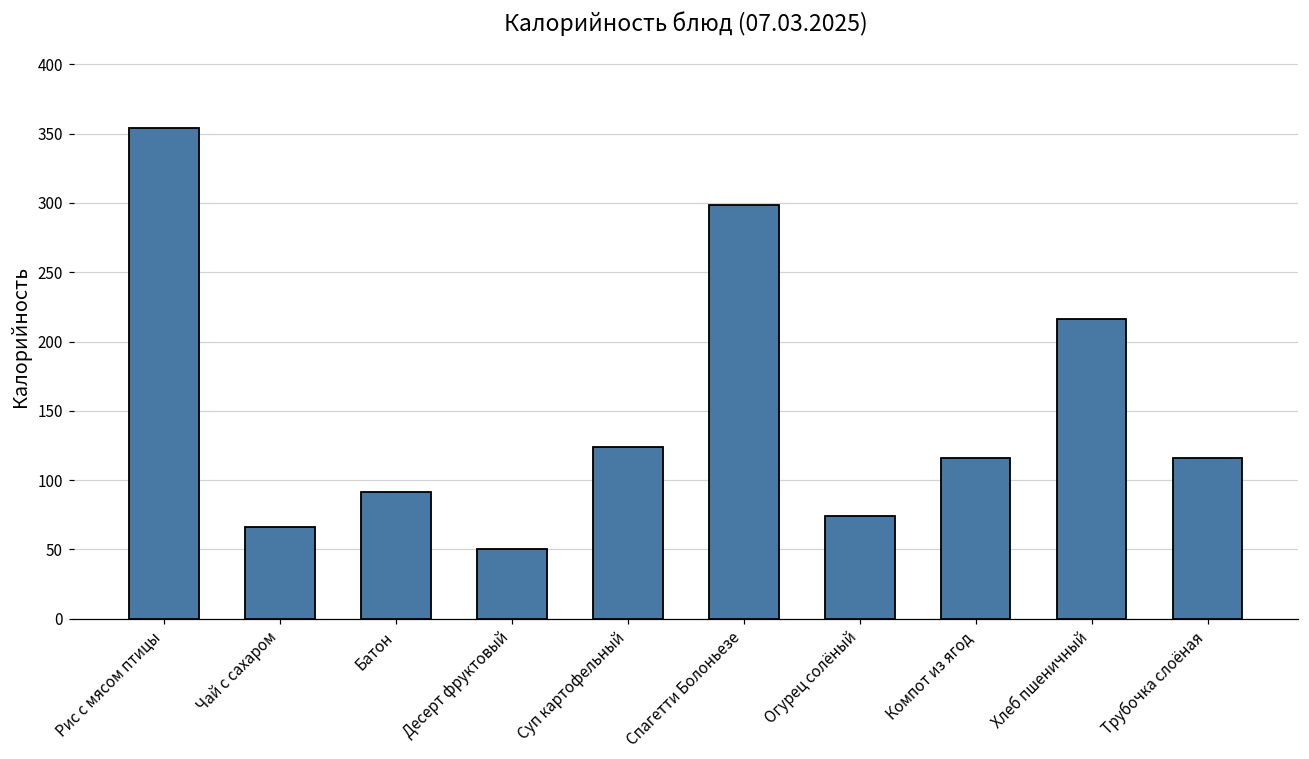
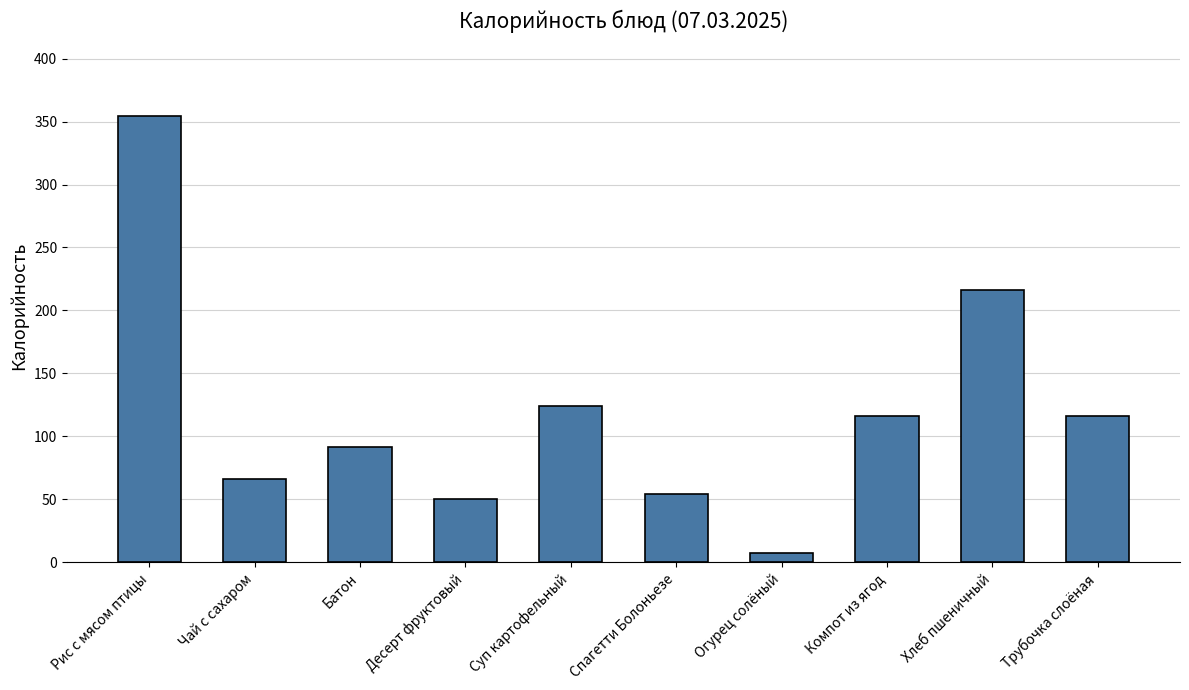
  {
    "Рис с мясом птицы": 354,
    "Чай с сахаром": 66,
    "Батон": 92,
    "Десерт фруктовый": 50,
    "Суп картофельный": 124,
-   "Спагетти Болоньезе": 298,
-   "Огурец солёный": 74,
+   "Спагетти Болоньезе": 55,
+   "Огурец солёный": 7,
    "Компот из ягод": 116,
    "Хлеб пшеничный": 217,
    "Трубочка слоёная": 116
  }
